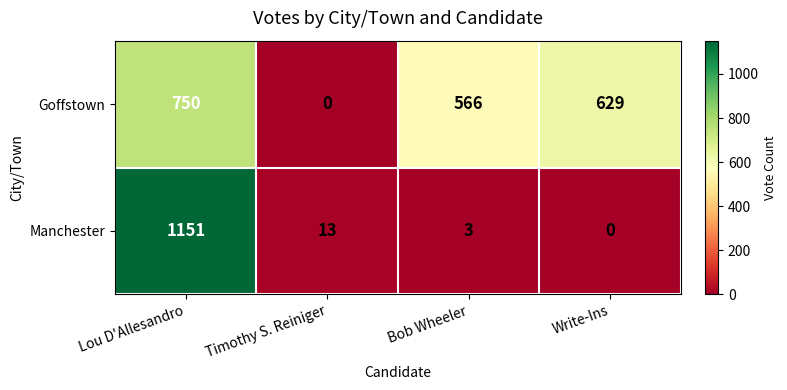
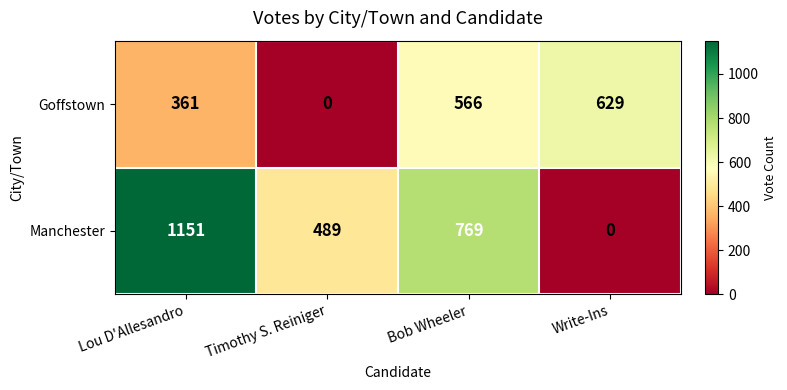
  {
    "Goffstown": {
-     "Lou D'Allesandro": 750,
+     "Lou D'Allesandro": 361,
      "Timothy S. Reiniger": 0,
      "Bob Wheeler": 566,
      "Write-Ins": 629
    },
    "Manchester": {
      "Lou D'Allesandro": 1151,
-     "Timothy S. Reiniger": 13,
-     "Bob Wheeler": 3,
+     "Timothy S. Reiniger": 489,
+     "Bob Wheeler": 769,
      "Write-Ins": 0
    }
  }
